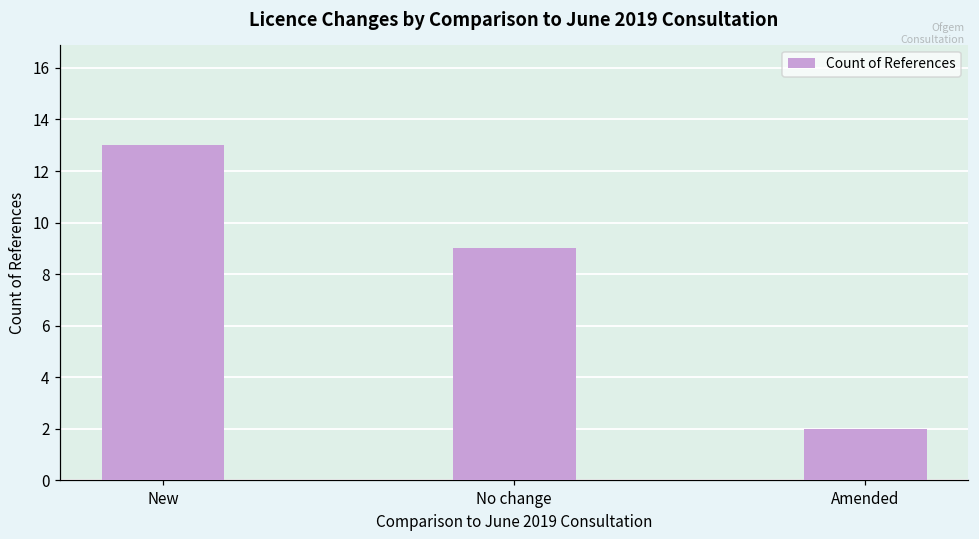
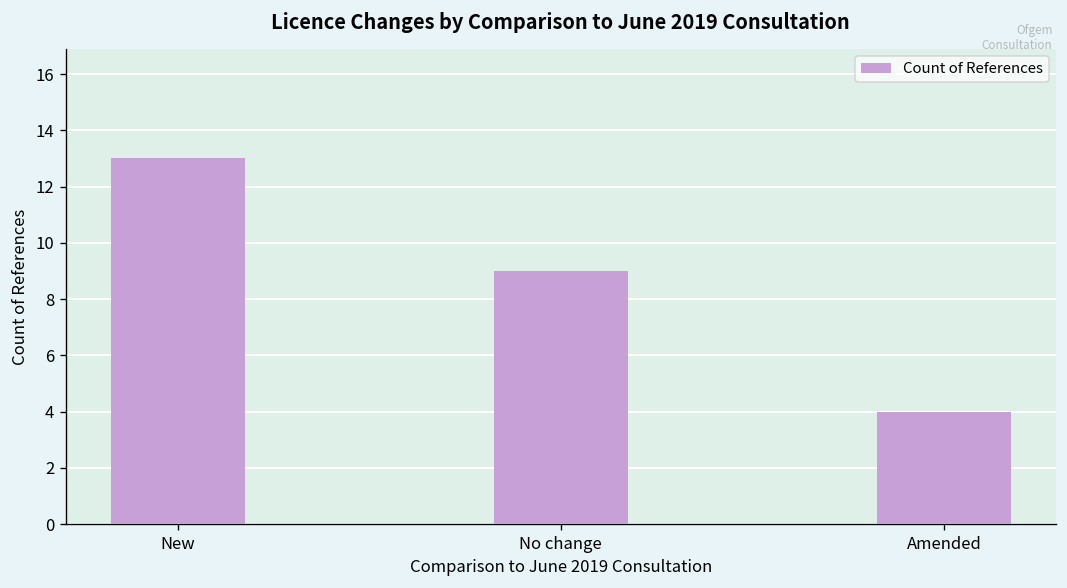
  {
    "New": 13,
    "No change": 9,
-   "Amended": 2
+   "Amended": 4
  }
